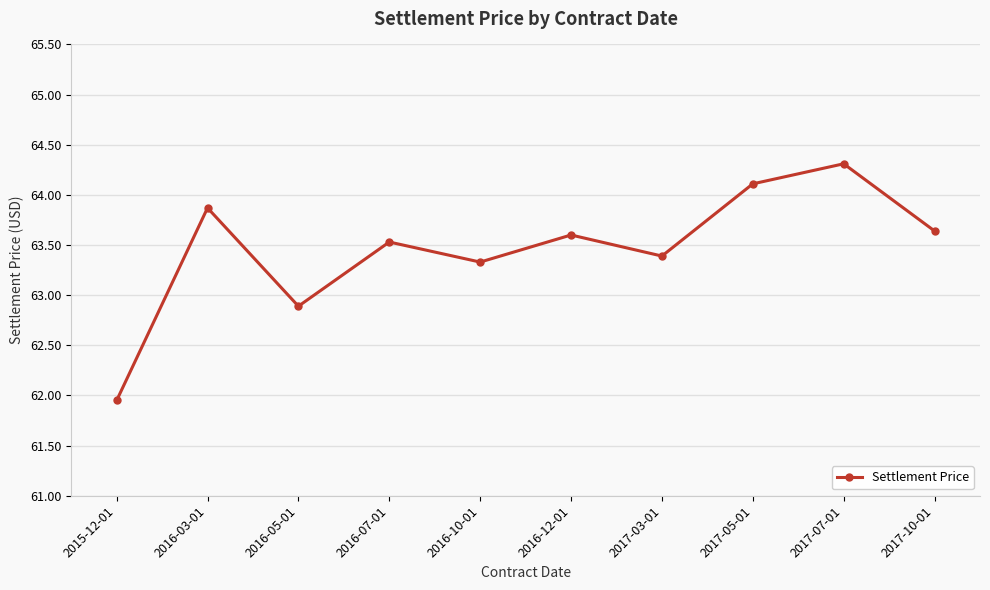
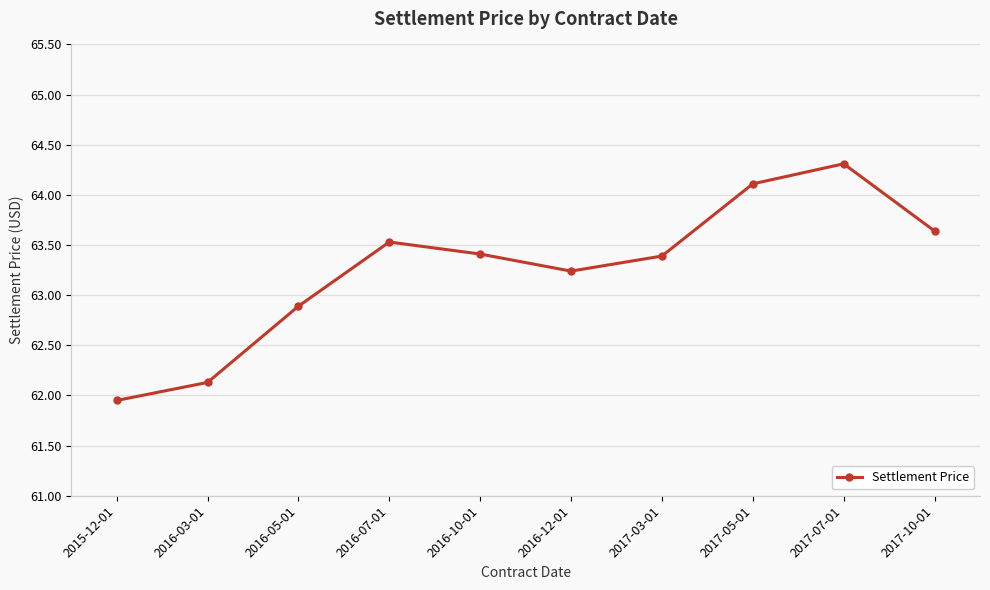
  {
    "2015-12-01": 61.95,
-   "2016-03-01": 63.87,
+   "2016-03-01": 62.13,
    "2016-05-01": 62.89,
    "2016-07-01": 63.53,
-   "2016-10-01": 63.33,
-   "2016-12-01": 63.60,
+   "2016-10-01": 63.41,
+   "2016-12-01": 63.24,
    "2017-03-01": 63.39,
    "2017-05-01": 64.11,
    "2017-07-01": 64.31,
    "2017-10-01": 63.64
  }
